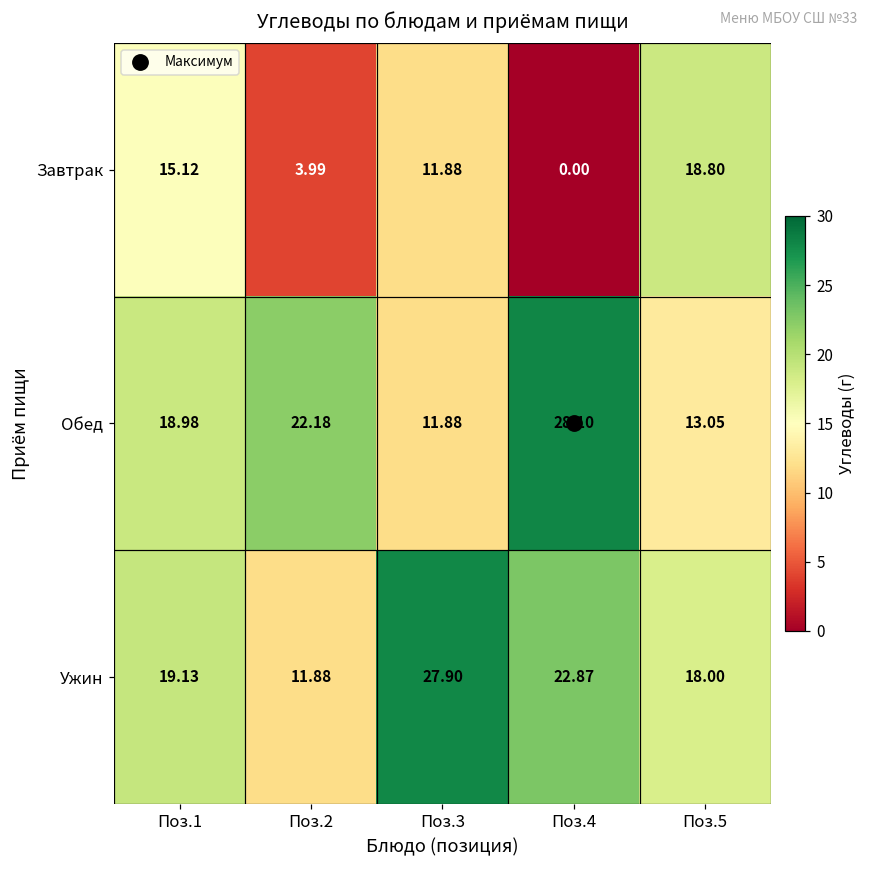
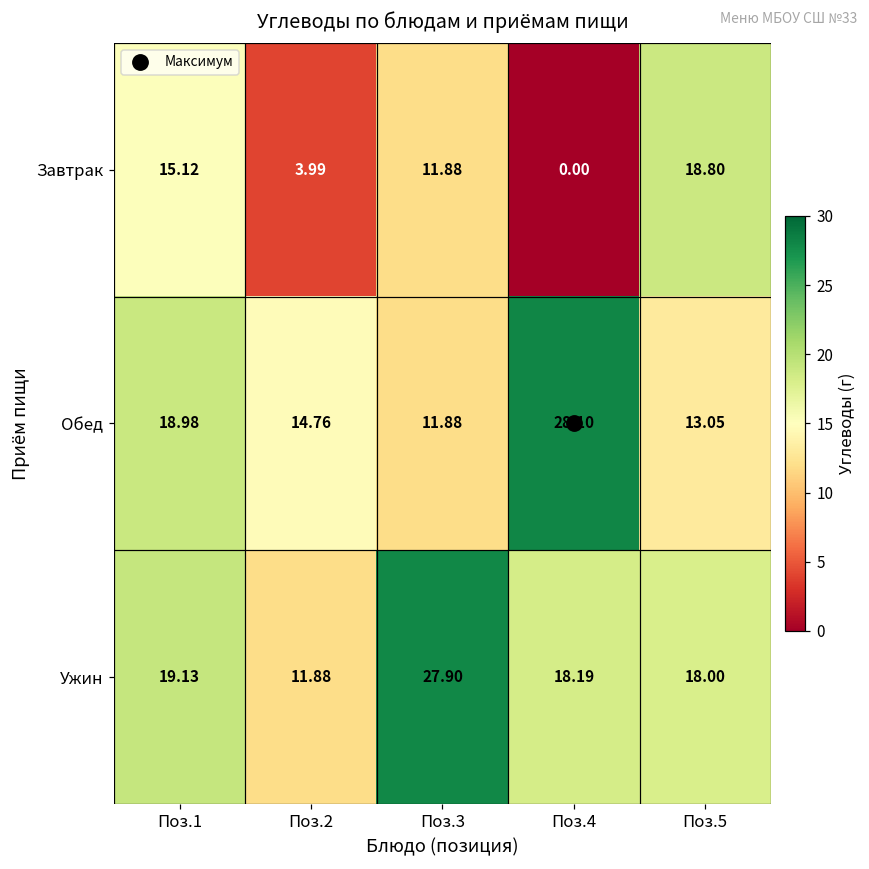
  {
    "Завтрак": {
      "Поз.1": 15.12,
      "Поз.2": 3.99,
      "Поз.3": 11.88,
      "Поз.4": 0.00,
      "Поз.5": 18.80
    },
    "Обед": {
      "Поз.1": 18.98,
-     "Поз.2": 22.18,
+     "Поз.2": 14.76,
      "Поз.3": 11.88,
      "Поз.5": 13.05
    },
    "Ужин": {
      "Поз.1": 19.13,
      "Поз.2": 11.88,
      "Поз.3": 27.90,
-     "Поз.4": 22.87,
+     "Поз.4": 18.19,
      "Поз.5": 18.00
    }
  }
